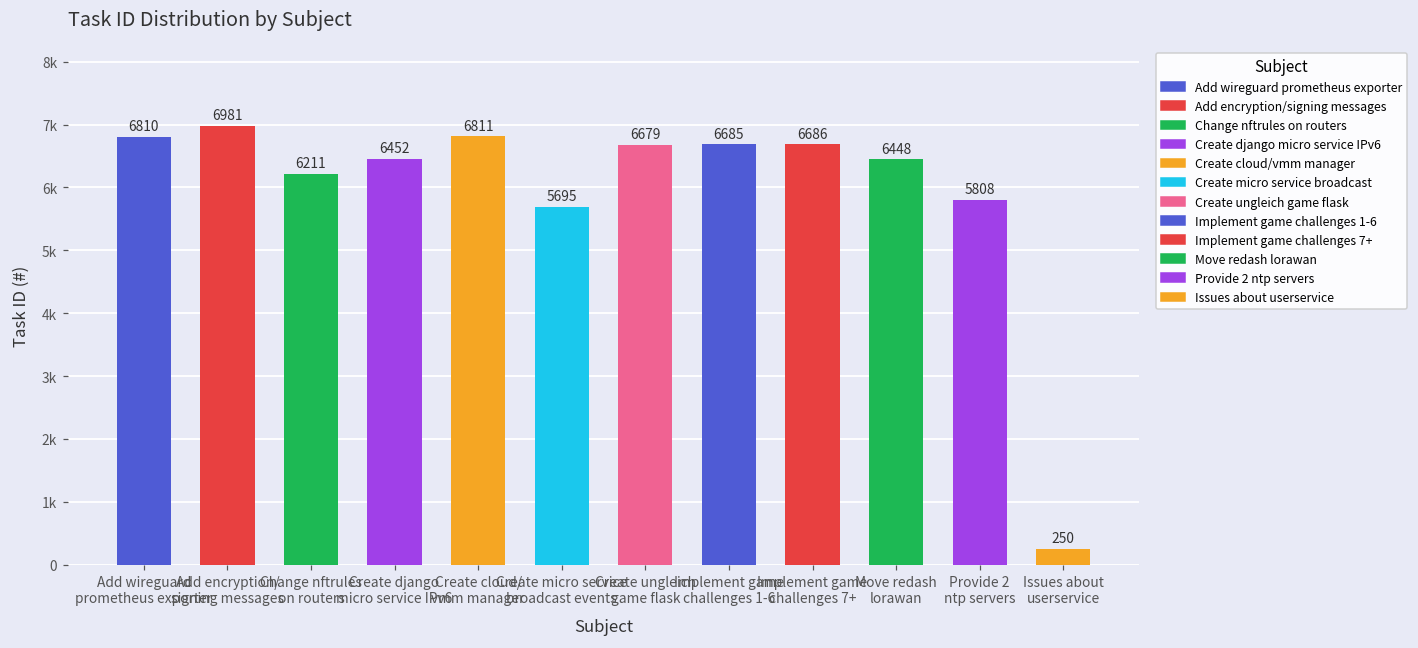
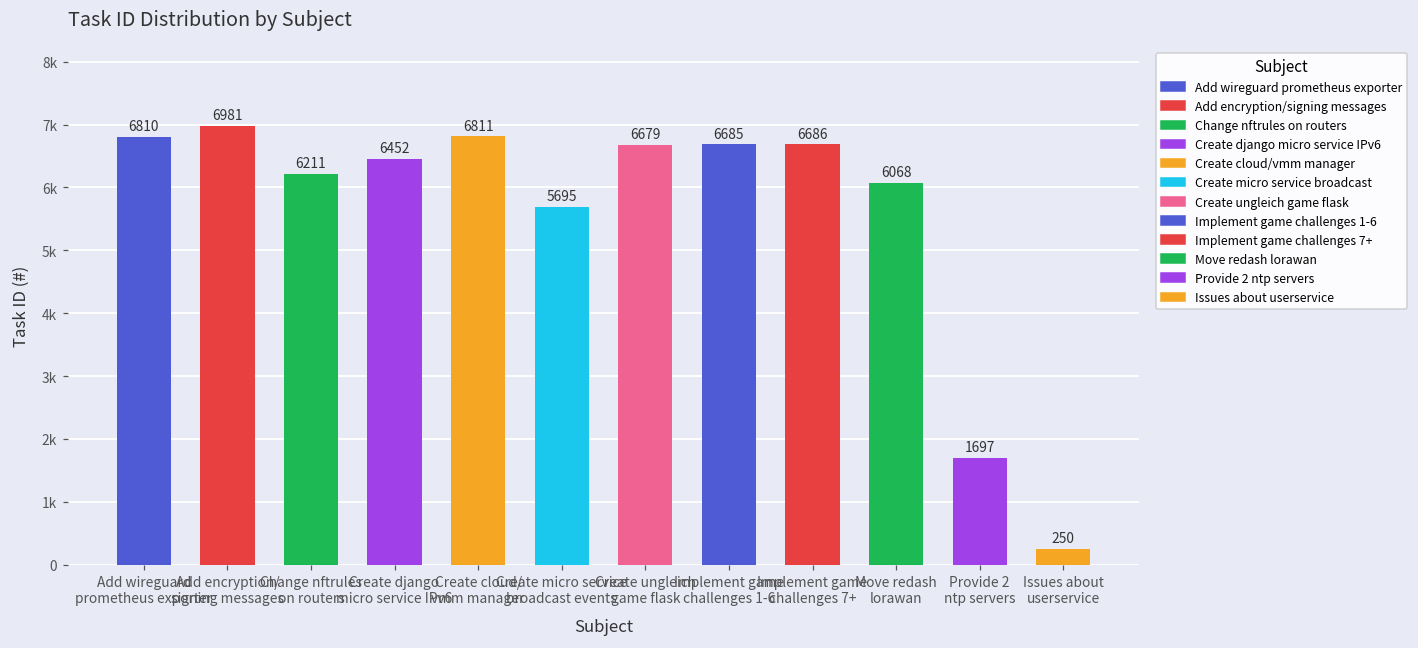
  {
-   "Move redash lorawan": 6448,
-   "Provide 2 ntp servers": 5808,
+   "Move redash lorawan": 6068,
+   "Provide 2 ntp servers": 1697,
    "Issues about userservice": 250
  }
